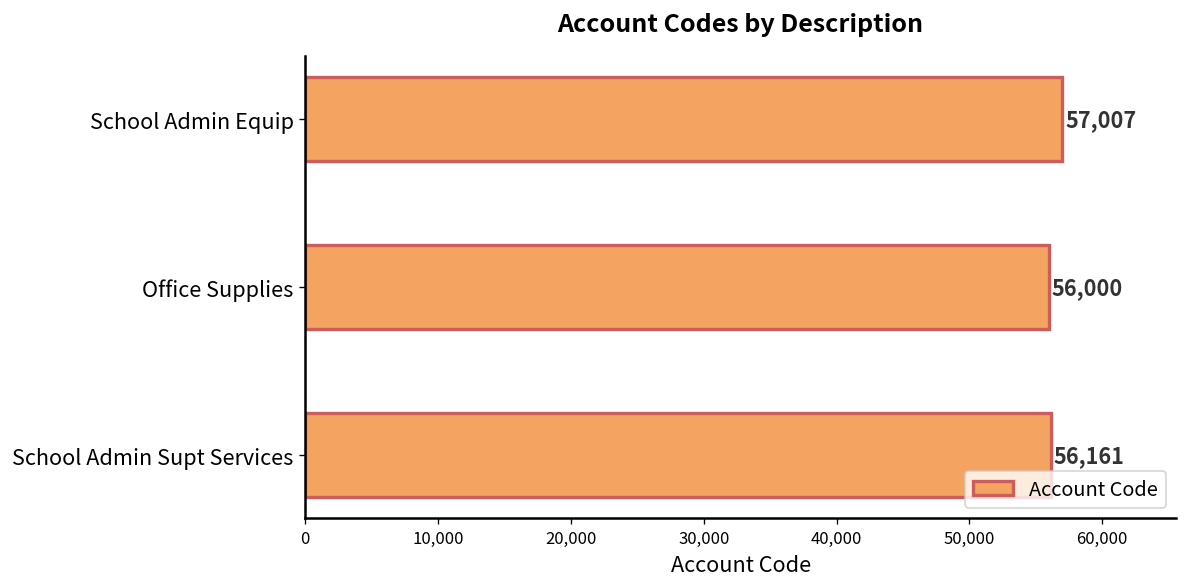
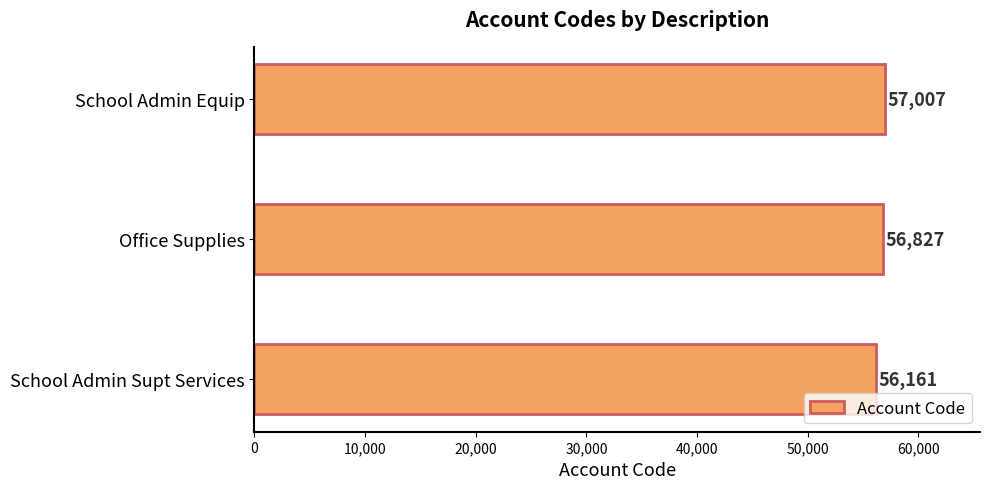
  {
    "School Admin Equip": "57,007",
-   "Office Supplies": "56,000",
+   "Office Supplies": "56,827",
    "School Admin Supt Services": "56,161"
  }
